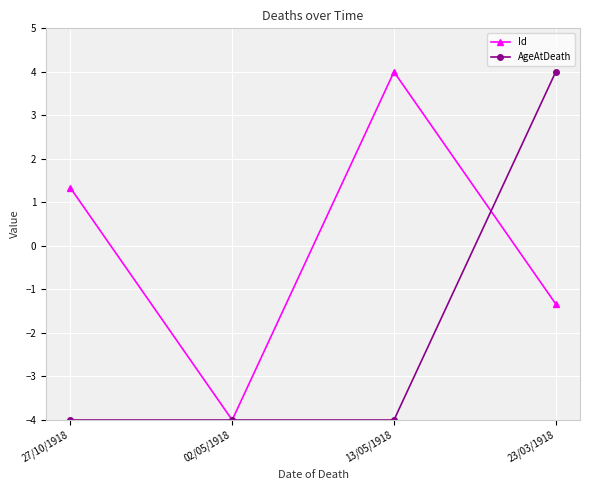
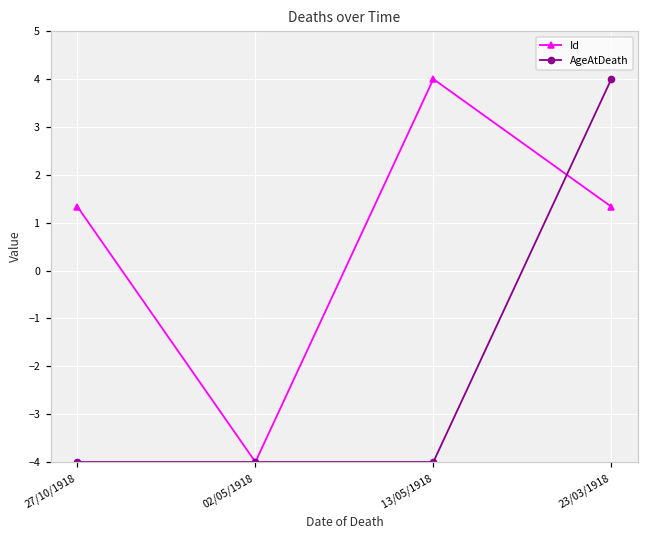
  {
    "Id": {
      "27/10/1918": 1.3,
      "13/05/1918": 4.0,
-     "23/03/1918": -1.3
+     "23/03/1918": 1.3
    },
    "AgeAtDeath": {
      "27/10/1918": -4.0,
      "13/05/1918": -4.0,
      "23/03/1918": 4.0
    }
  }
